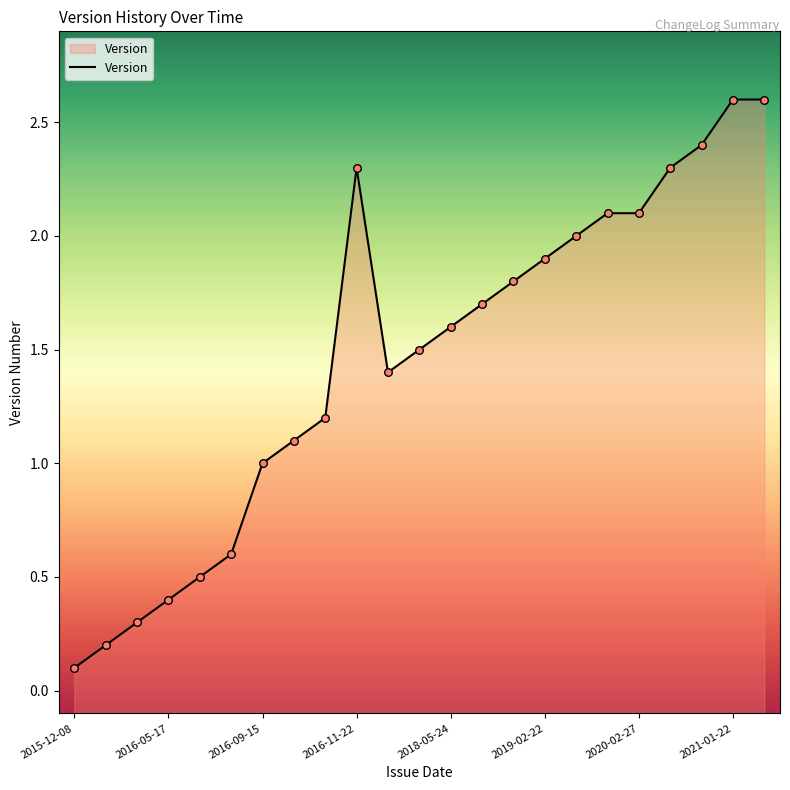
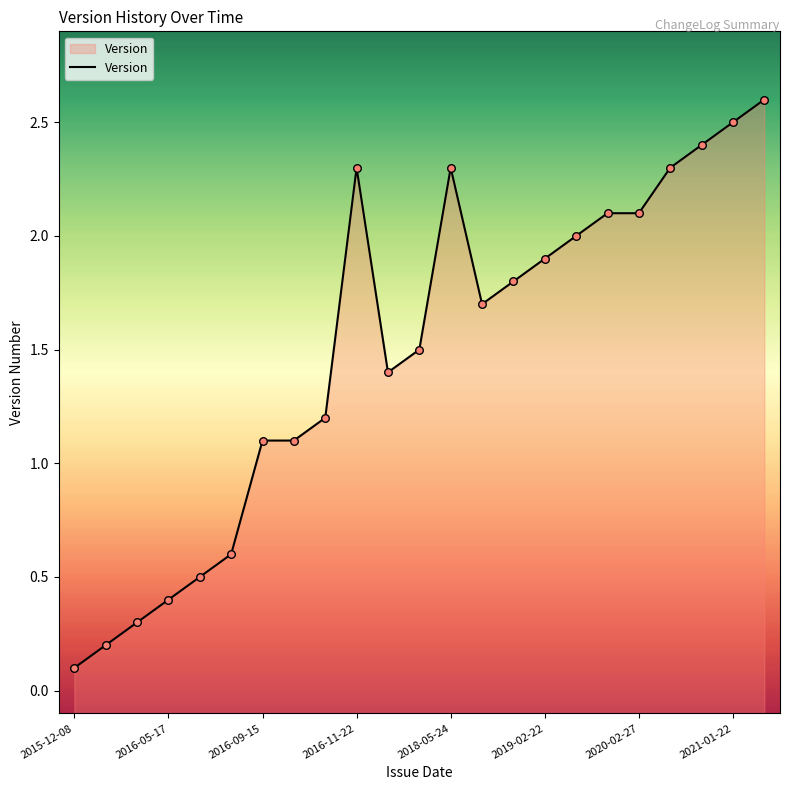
  {
    "2015-12-08": 0.1,
    "2016-05-17": 0.4,
-   "2016-09-15": 1.0,
+   "2016-09-15": 1.1,
    "2016-11-22": 2.3,
-   "2018-05-24": 1.6,
+   "2018-05-24": 2.3,
    "2019-02-22": 1.9,
    "2020-02-27": 2.1,
-   "2021-01-22": 2.6
+   "2021-01-22": 2.5
  }
